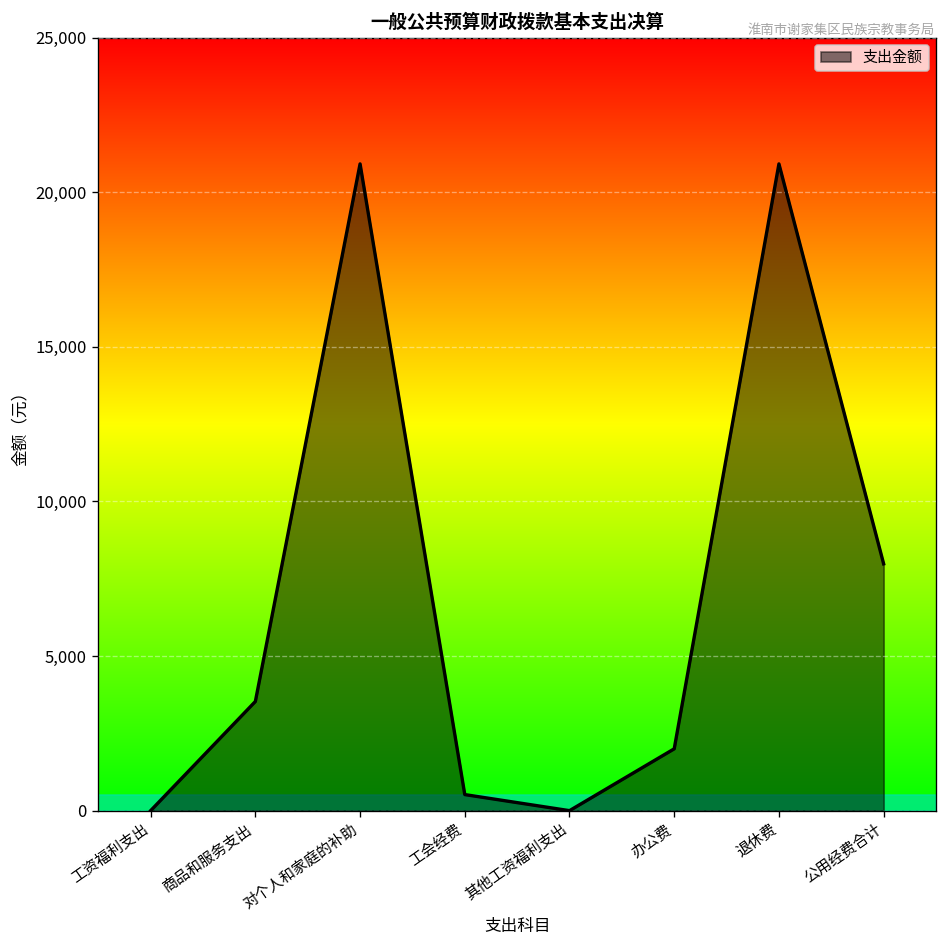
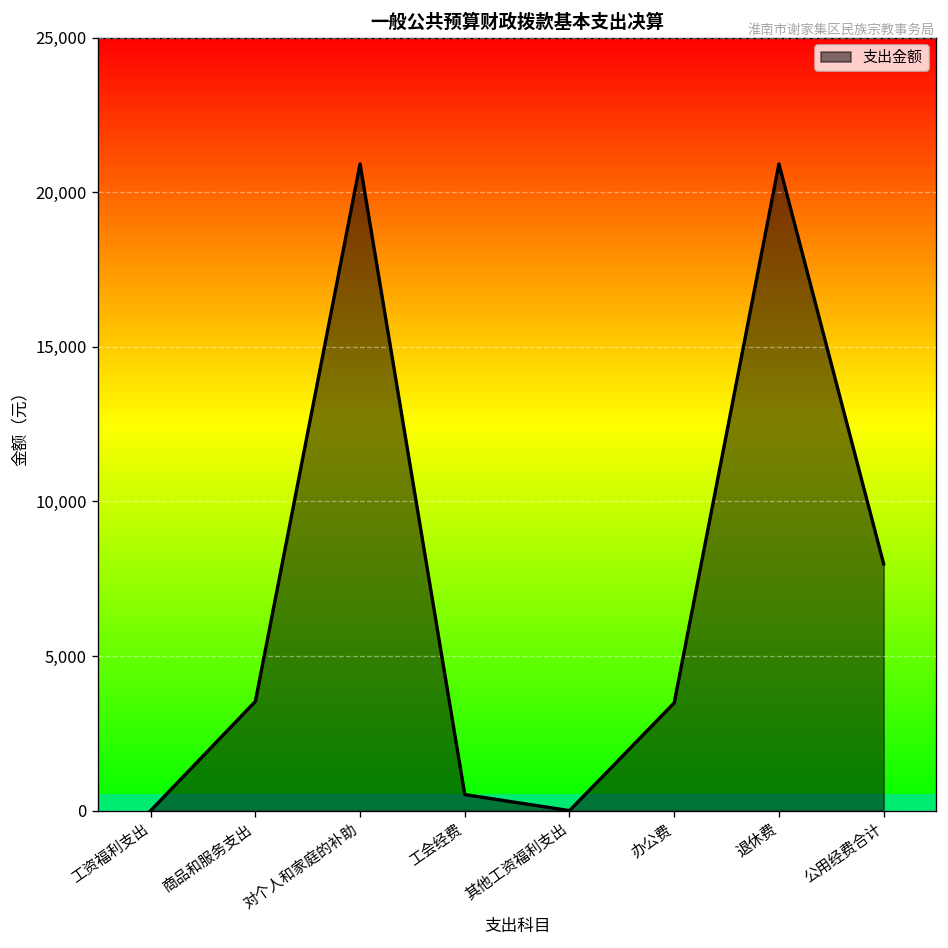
  {
    "商品和服务支出": "3,500",
    "对个人和家庭的补助": "20,900",
    "工会经费": "500",
-   "办公费": "2,000",
+   "办公费": "3,500",
    "退休费": "20,900",
    "公用经费合计": "8,000"
  }
